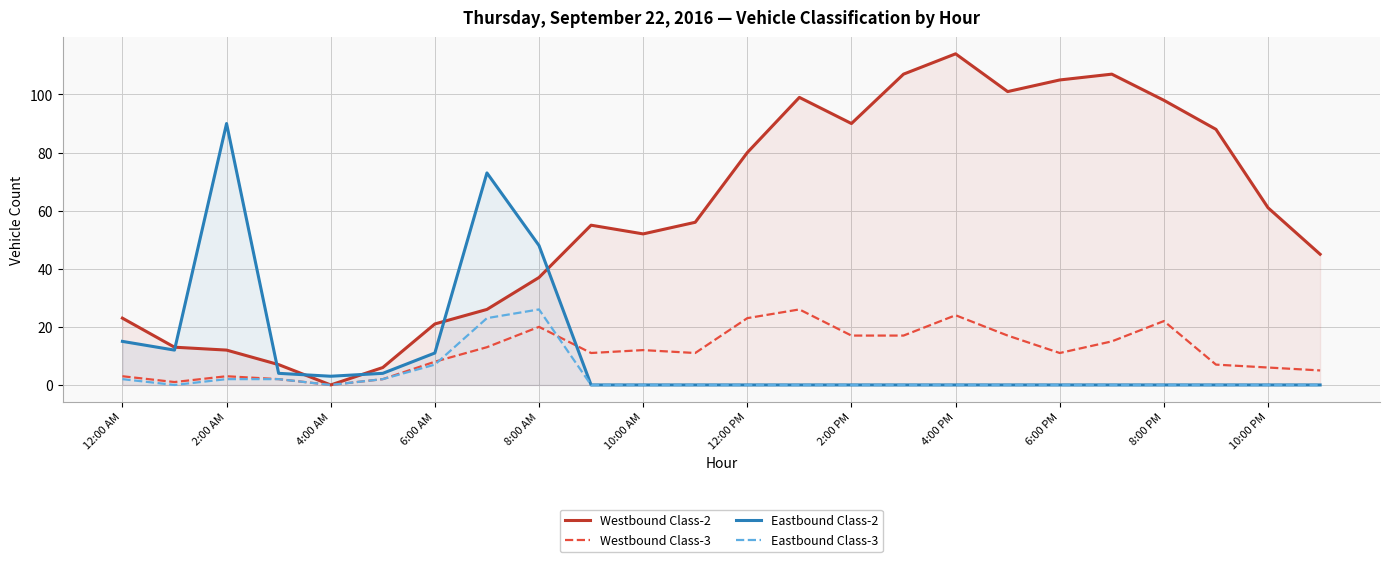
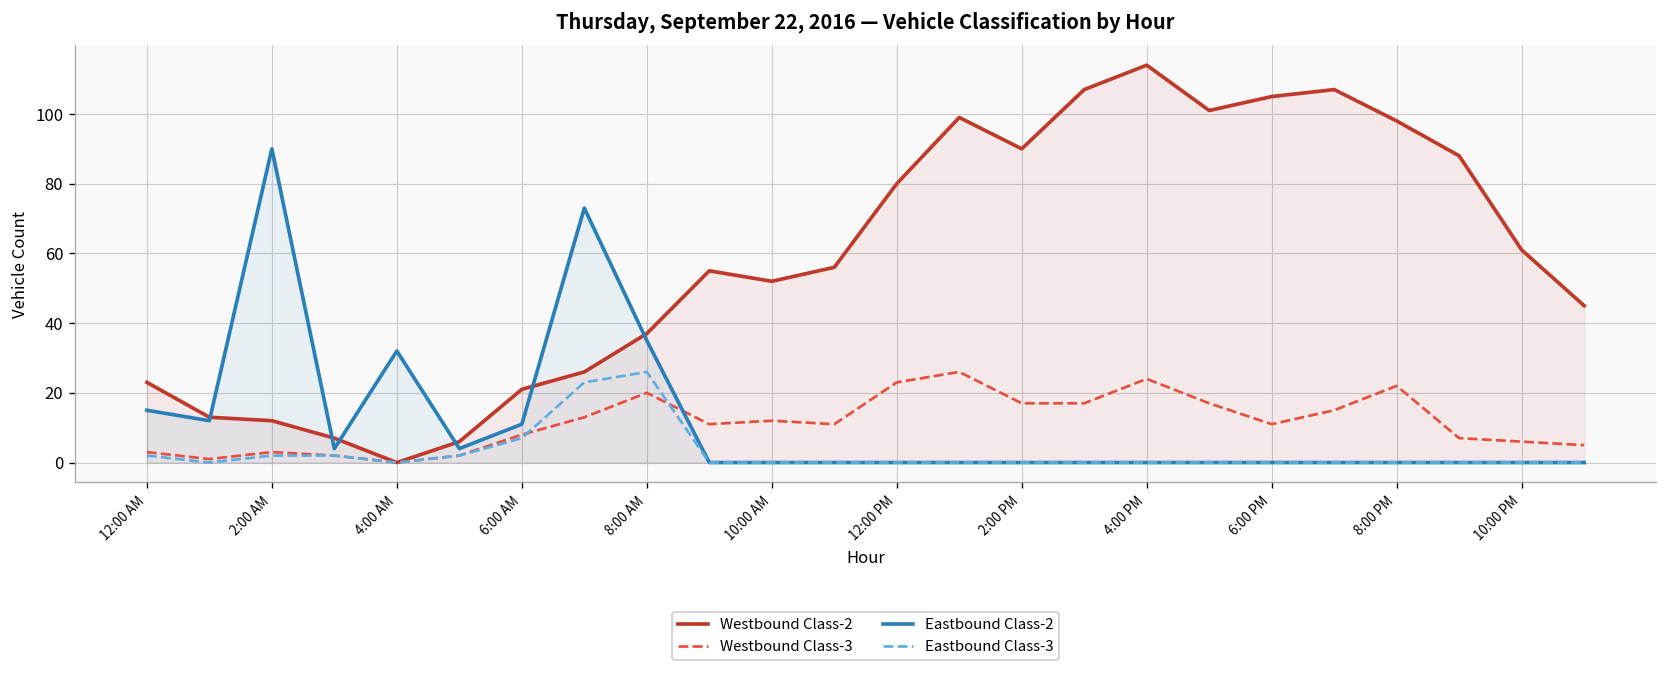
  {
    "Eastbound Class-2": {
      "12:00 AM": 15,
      "2:00 AM": 90,
-     "4:00 AM": 3,
+     "4:00 AM": 32,
      "6:00 AM": 11,
-     "8:00 AM": 48
+     "8:00 AM": 35
    },
    "Eastbound Class-3": {
      "12:00 AM": 2,
      "2:00 AM": 2,
      "6:00 AM": 7,
      "8:00 AM": 26
    }
  }
